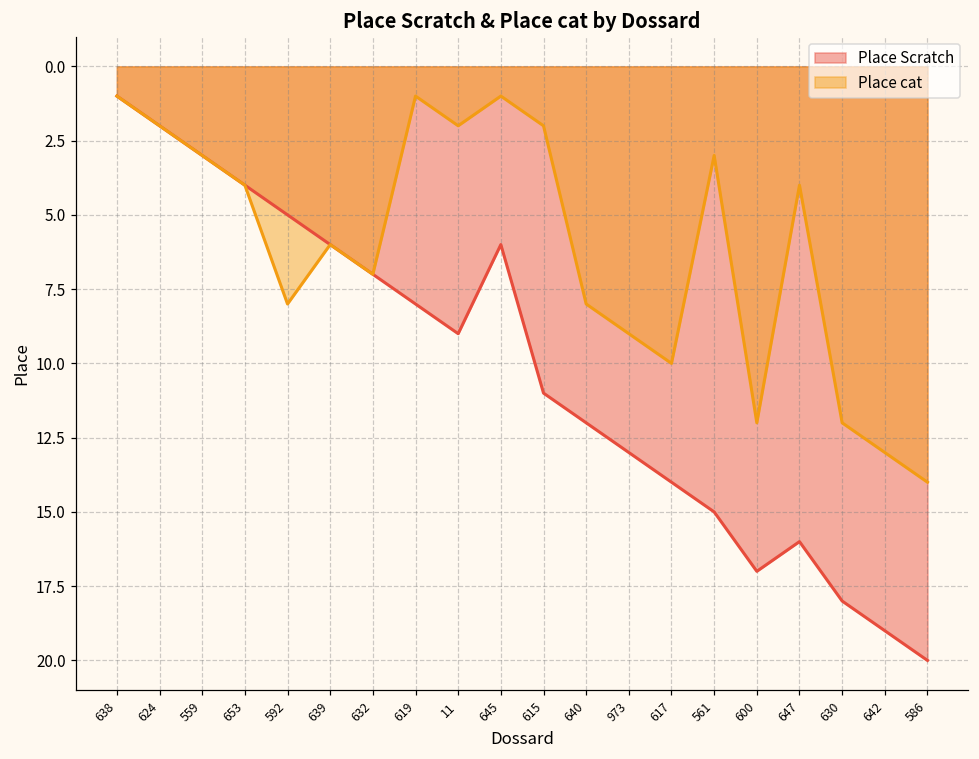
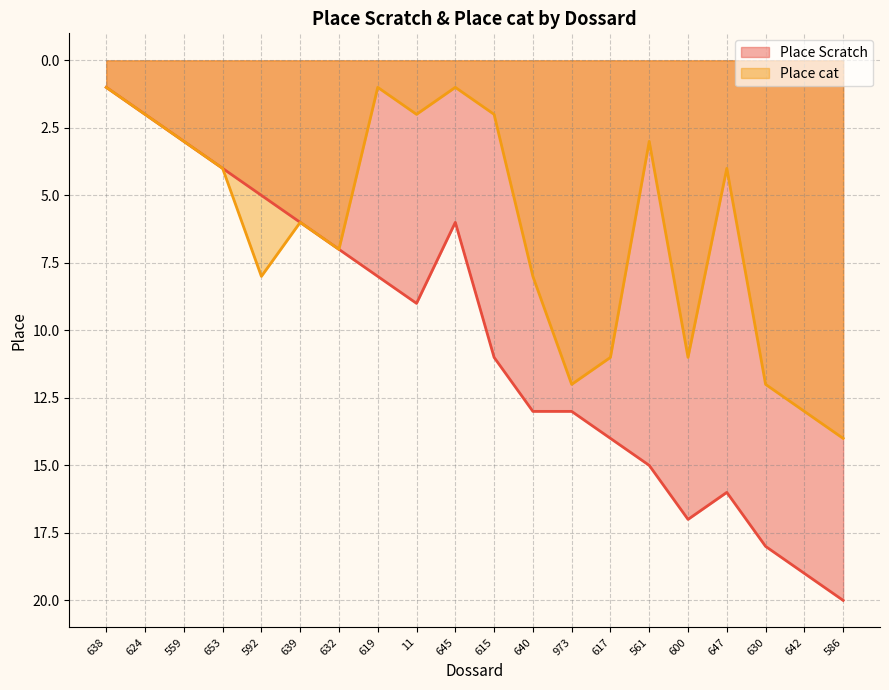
  {
    "Place Scratch": {
      "592": 5,
      "619": 8,
      "11": 9,
      "645": 6,
      "615": 11,
-     "640": 12,
+     "640": 13,
      "973": 13,
      "617": 14,
      "561": 15,
      "600": 17,
      "647": 16,
      "630": 18,
      "642": 19,
      "586": 20
    },
    "Place cat": {
      "592": 8,
      "619": 1,
      "11": 2,
      "645": 1,
      "615": 2,
      "640": 8,
-     "973": 9,
-     "617": 10,
+     "973": 12,
+     "617": 11,
      "561": 3,
-     "600": 12,
+     "600": 11,
      "647": 4,
      "630": 12,
      "642": 13,
      "586": 14
    }
  }
